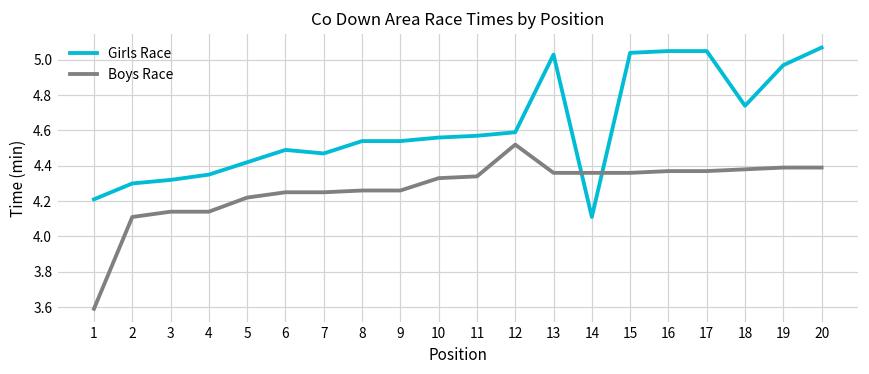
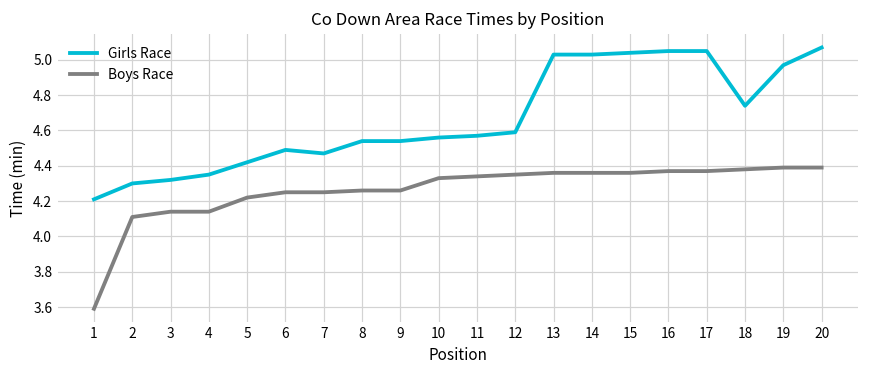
  {
    "Girls Race": {
      "1": 4.21,
      "2": 4.30,
      "3": 4.32,
      "4": 4.35,
      "5": 4.42,
      "6": 4.49,
      "7": 4.47,
      "8": 4.54,
      "9": 4.54,
      "10": 4.56,
      "11": 4.57,
      "12": 4.59,
      "13": 5.03,
-     "14": 4.11,
+     "14": 5.03,
      "15": 5.04,
      "16": 5.05,
      "17": 5.05,
      "18": 4.74,
      "19": 4.97,
      "20": 5.07
    },
    "Boys Race": {
      "1": 3.59,
      "2": 4.11,
      "3": 4.14,
      "4": 4.14,
      "5": 4.22,
      "6": 4.25,
      "7": 4.25,
      "8": 4.26,
      "9": 4.26,
      "10": 4.33,
      "11": 4.34,
-     "12": 4.52,
+     "12": 4.35,
      "13": 4.36,
      "14": 4.36,
      "15": 4.36,
      "16": 4.37,
      "17": 4.37,
      "18": 4.38,
      "19": 4.39,
      "20": 4.39
    }
  }
